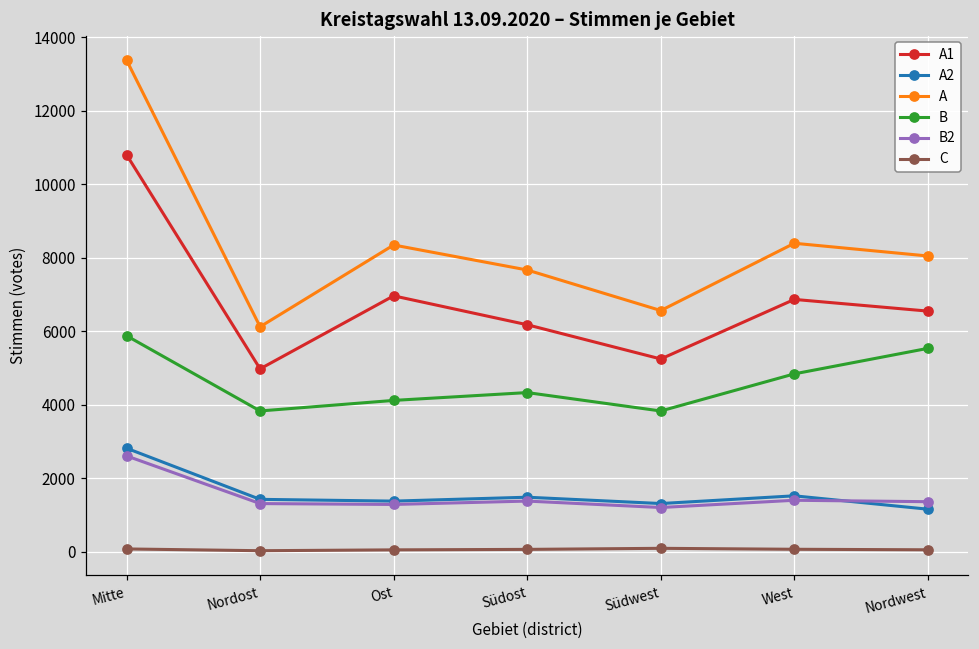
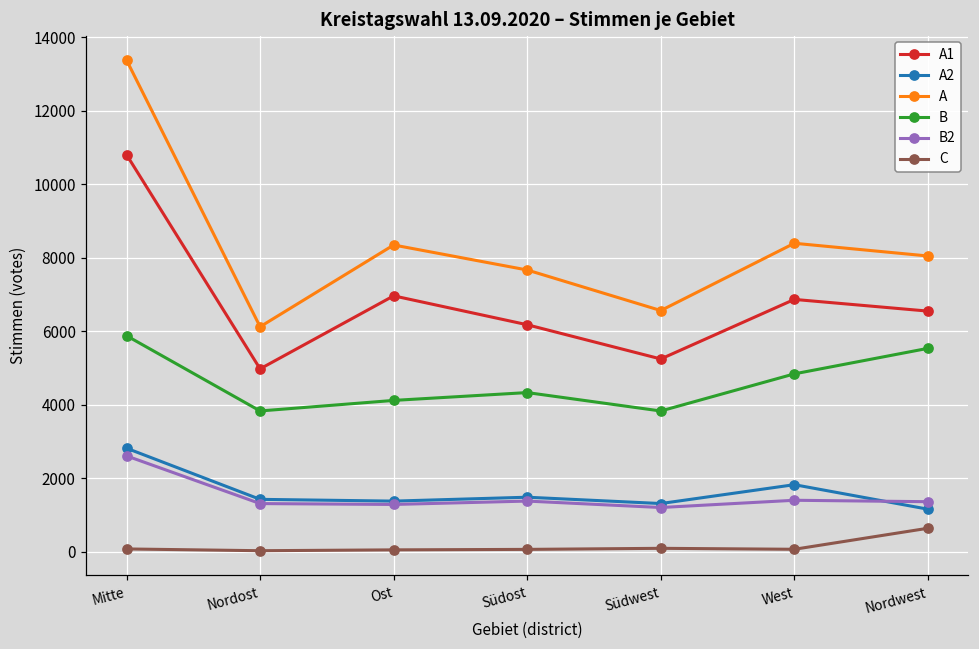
  {
    "A1": {
      "Mitte": 10800,
      "Nordost": 5000,
      "Ost": 7000,
      "Südost": 6200,
      "Südwest": 5200,
      "West": 6900,
      "Nordwest": 6600
    },
    "A2": {
      "Mitte": 2800,
      "Nordost": 1400,
      "Ost": 1400,
      "Südost": 1500,
      "Südwest": 1300,
-     "West": 1500,
+     "West": 1800,
      "Nordwest": 1200
    },
    "A": {
      "Mitte": 13400,
      "Nordost": 6100,
      "Ost": 8300,
      "Südost": 7700,
      "Südwest": 6600,
      "West": 8400,
      "Nordwest": 8100
    },
    "B": {
      "Mitte": 5900,
      "Nordost": 3800,
      "Ost": 4100,
      "Südost": 4300,
      "Südwest": 3800,
      "West": 4800,
      "Nordwest": 5500
    },
    "B2": {
      "Mitte": 2600,
      "Nordost": 1300,
      "Ost": 1300,
      "Südost": 1400,
      "Südwest": 1200,
      "West": 1400,
      "Nordwest": 1400
    },
    "C": {
      "Mitte": 100,
      "Nordost": 0,
      "Ost": 100,
      "Südost": 100,
      "Südwest": 100,
      "West": 100,
-     "Nordwest": 100
+     "Nordwest": 600
    }
  }
